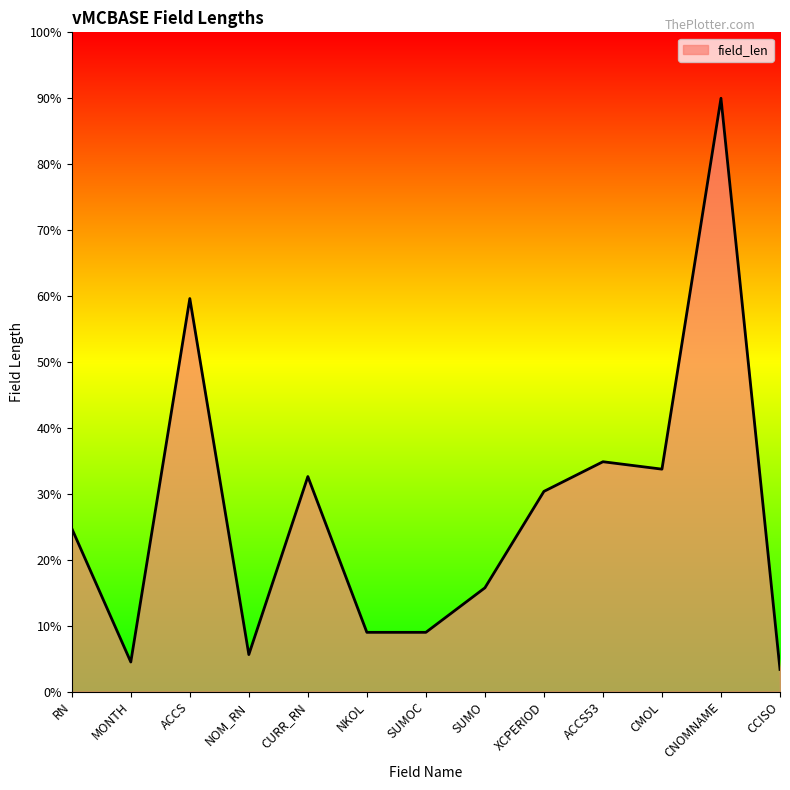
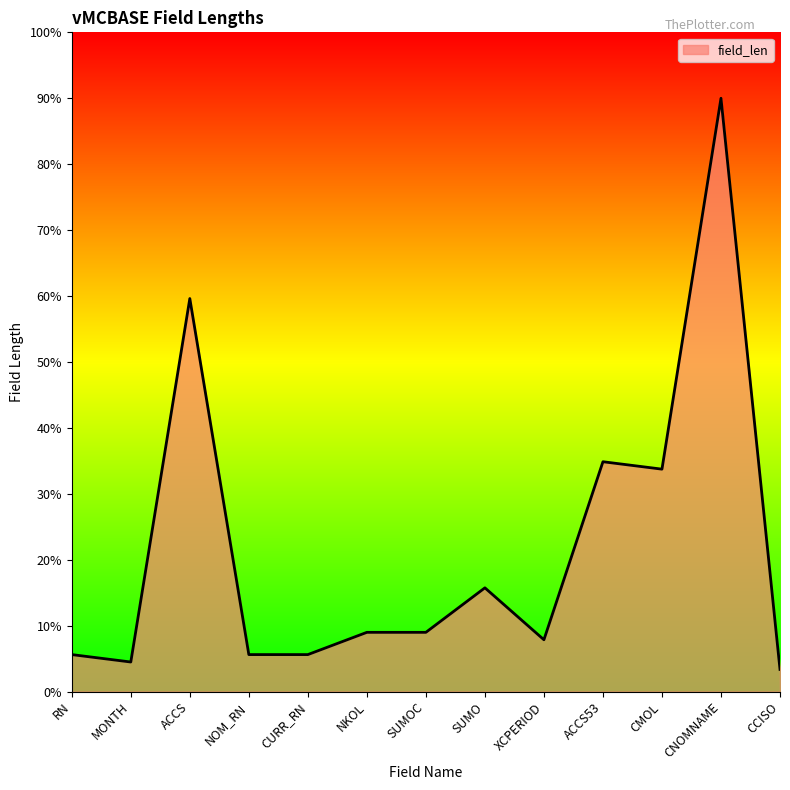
  {
-   "RN": "25%",
+   "RN": "6%",
    "MONTH": "5%",
    "ACCS": "60%",
    "NOM_RN": "6%",
-   "CURR_RN": "33%",
+   "CURR_RN": "6%",
    "NKOL": "9%",
    "SUMOC": "9%",
    "SUMO": "16%",
-   "XCPERIOD": "30%",
+   "XCPERIOD": "8%",
    "ACCS53": "35%",
    "CMOL": "34%",
    "CNOMNAME": "90%",
    "CCISO": "3%"
  }
